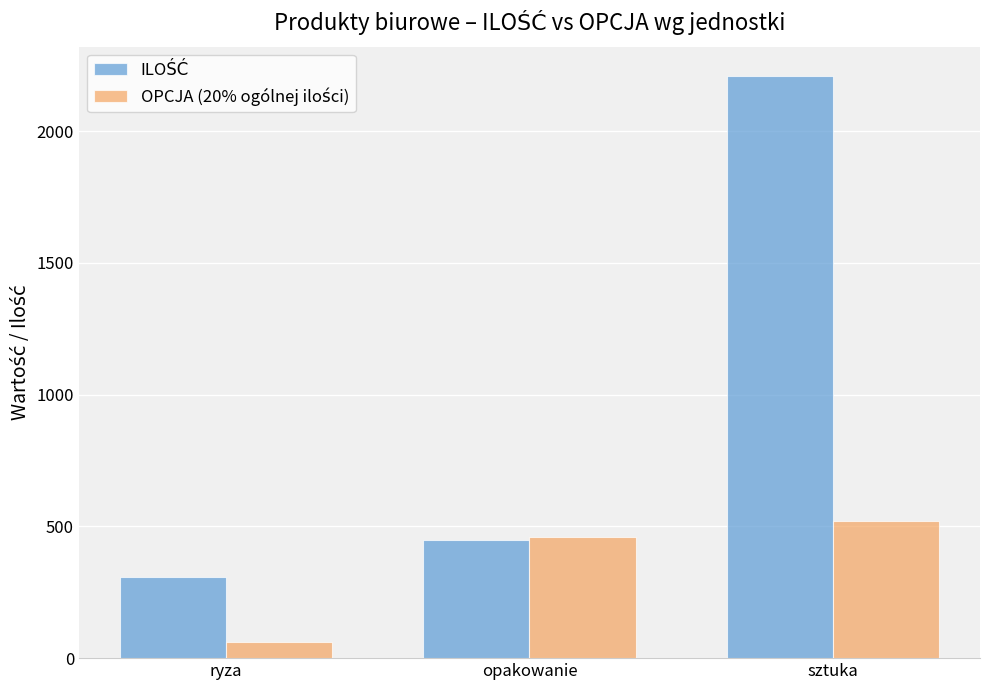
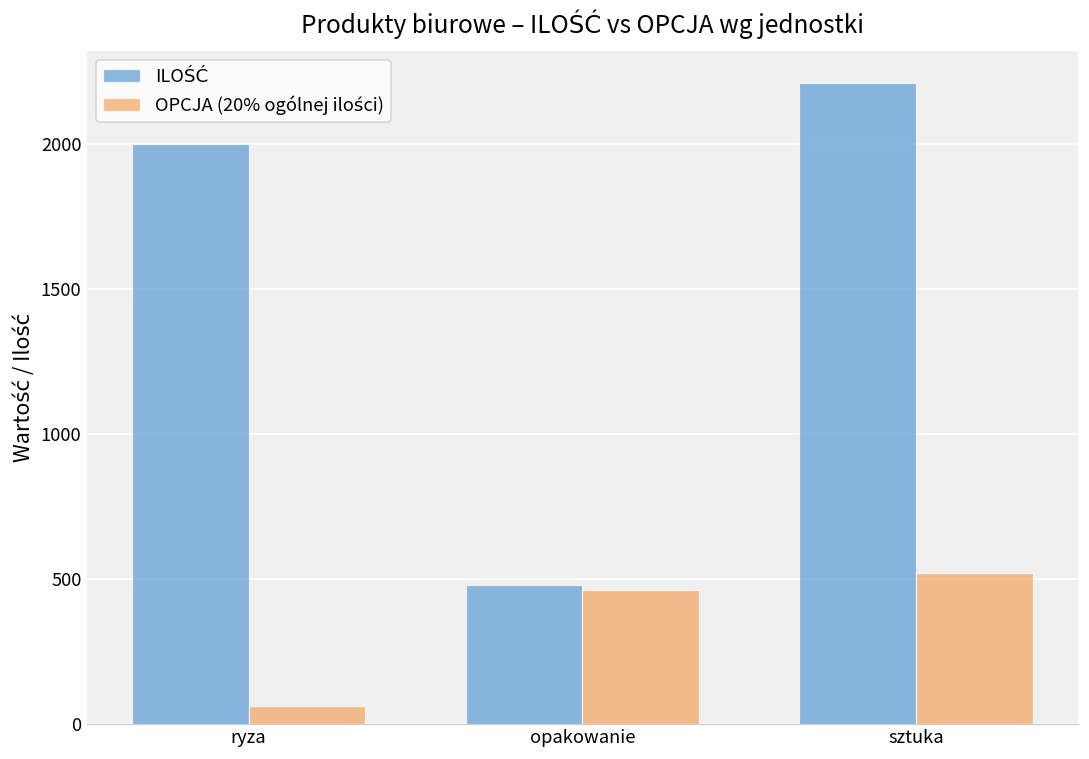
  {
    "ILOŚĆ": {
-     "ryza": 310,
-     "opakowanie": 450,
+     "ryza": 2000,
+     "opakowanie": 480,
      "sztuka": 2210
    },
    "OPCJA (20% ogólnej ilości)": {
      "ryza": 60,
      "opakowanie": 460,
      "sztuka": 520
    }
  }
